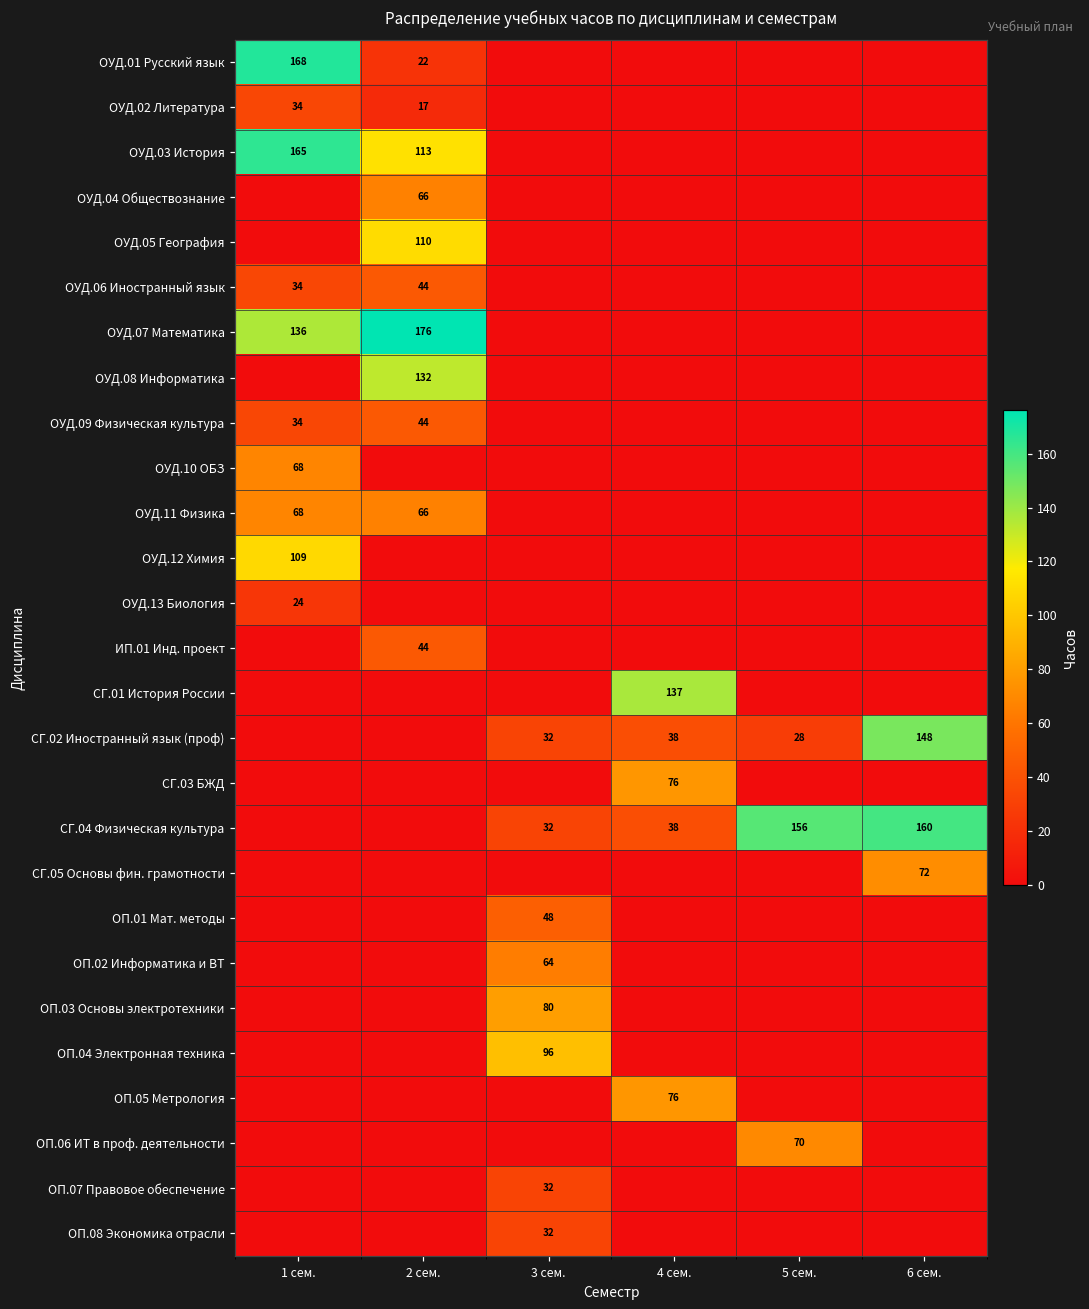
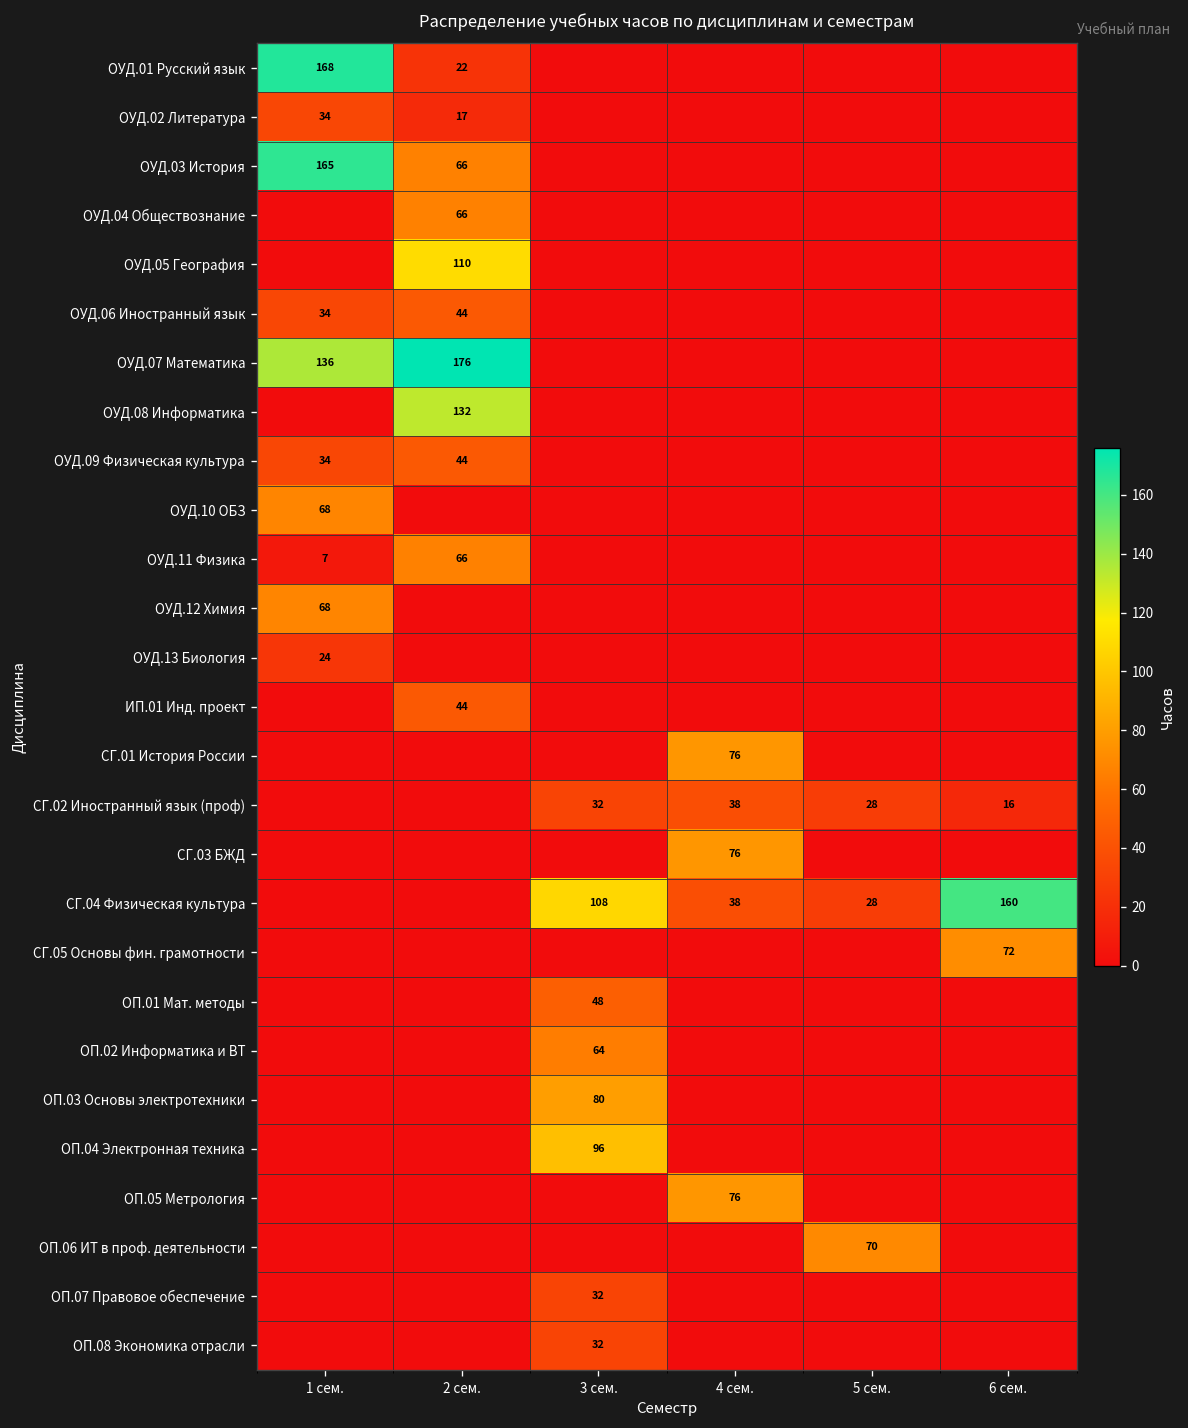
  {
    "ОУД.01 Русский язык": {
      "1 сем.": 168,
      "2 сем.": 22
    },
    "ОУД.02 Литература": {
      "1 сем.": 34,
      "2 сем.": 17
    },
    "ОУД.03 История": {
      "1 сем.": 165,
-     "2 сем.": 113
+     "2 сем.": 66
    },
    "ОУД.04 Обществознание": {
      "2 сем.": 66
    },
    "ОУД.05 География": {
      "2 сем.": 110
    },
    "ОУД.06 Иностранный язык": {
      "1 сем.": 34,
      "2 сем.": 44
    },
    "ОУД.07 Математика": {
      "1 сем.": 136,
      "2 сем.": 176
    },
    "ОУД.08 Информатика": {
      "2 сем.": 132
    },
    "ОУД.09 Физическая культура": {
      "1 сем.": 34,
      "2 сем.": 44
    },
    "ОУД.10 ОБЗ": {
      "1 сем.": 68
    },
    "ОУД.11 Физика": {
-     "1 сем.": 68,
+     "1 сем.": 7,
      "2 сем.": 66
    },
    "ОУД.12 Химия": {
-     "1 сем.": 109
+     "1 сем.": 68
    },
    "ОУД.13 Биология": {
      "1 сем.": 24
    },
    "ИП.01 Инд. проект": {
      "2 сем.": 44
    },
    "СГ.01 История России": {
-     "4 сем.": 137
+     "4 сем.": 76
    },
    "СГ.02 Иностранный язык (проф)": {
      "3 сем.": 32,
      "4 сем.": 38,
      "5 сем.": 28,
-     "6 сем.": 148
+     "6 сем.": 16
    },
    "СГ.03 БЖД": {
      "4 сем.": 76
    },
    "СГ.04 Физическая культура": {
-     "3 сем.": 32,
+     "3 сем.": 108,
      "4 сем.": 38,
-     "5 сем.": 156,
+     "5 сем.": 28,
      "6 сем.": 160
    },
    "СГ.05 Основы фин. грамотности": {
      "6 сем.": 72
    },
    "ОП.01 Мат. методы": {
      "3 сем.": 48
    },
    "ОП.02 Информатика и ВТ": {
      "3 сем.": 64
    },
    "ОП.03 Основы электротехники": {
      "3 сем.": 80
    },
    "ОП.04 Электронная техника": {
      "3 сем.": 96
    },
    "ОП.05 Метрология": {
      "4 сем.": 76
    },
    "ОП.06 ИТ в проф. деятельности": {
      "5 сем.": 70
    },
    "ОП.07 Правовое обеспечение": {
      "3 сем.": 32
    },
    "ОП.08 Экономика отрасли": {
      "3 сем.": 32
    }
  }
